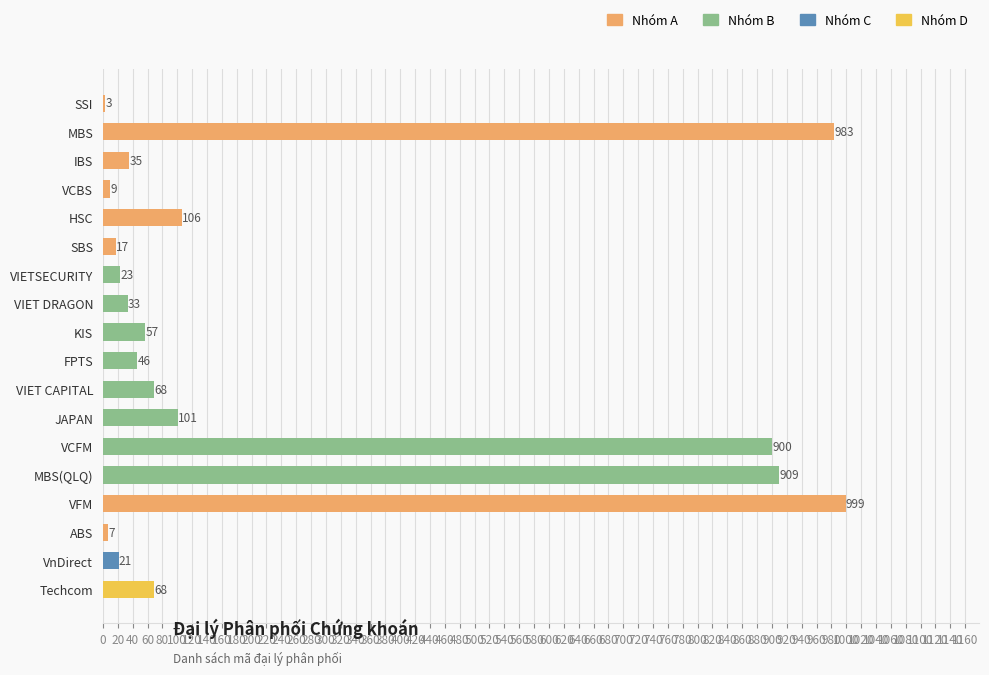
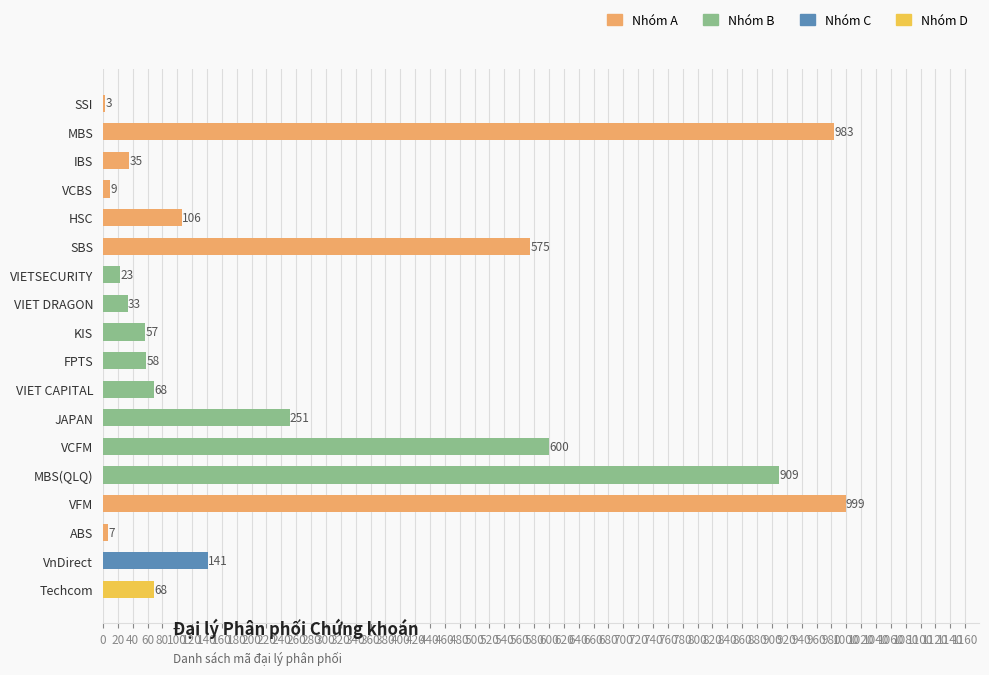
  {
    "SSI": 3,
    "MBS": 983,
    "IBS": 35,
    "VCBS": 9,
    "HSC": 106,
-   "SBS": 17,
+   "SBS": 575,
    "VIETSECURITY": 23,
    "VIET DRAGON": 33,
    "KIS": 57,
-   "FPTS": 46,
+   "FPTS": 58,
    "VIET CAPITAL": 68,
-   "JAPAN": 101,
-   "VCFM": 900,
+   "JAPAN": 251,
+   "VCFM": 600,
    "MBS(QLQ)": 909,
    "VFM": 999,
    "ABS": 7,
-   "VnDirect": 21,
+   "VnDirect": 141,
    "Techcom": 68
  }
